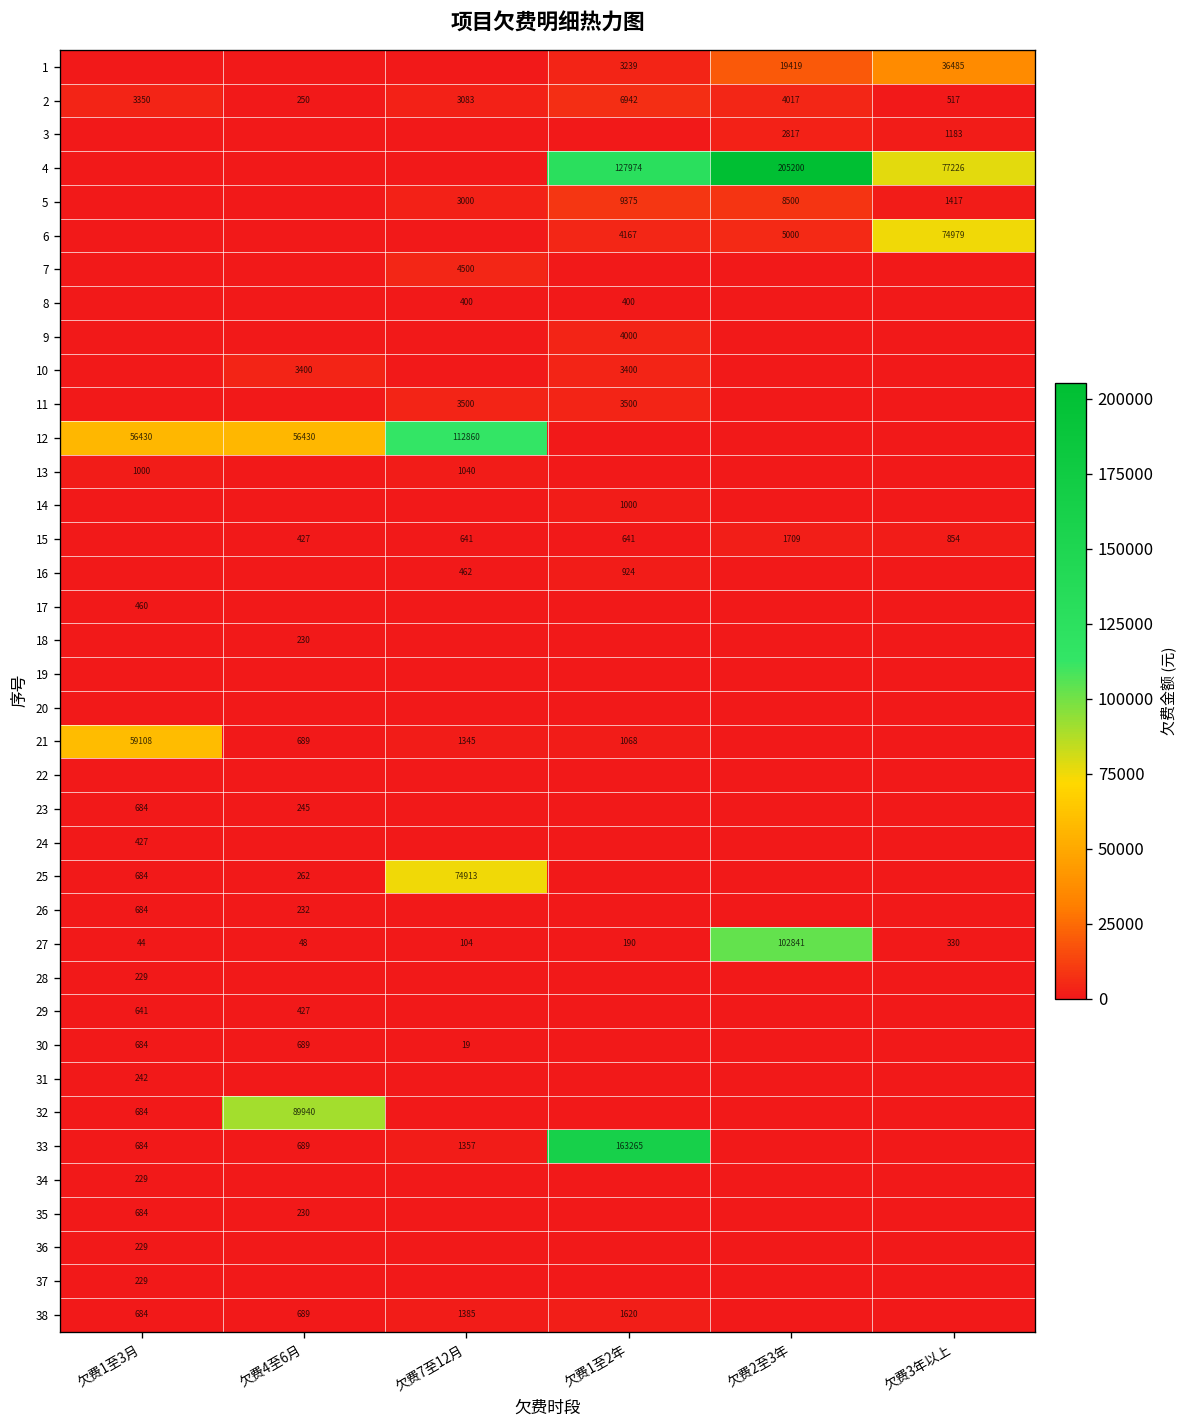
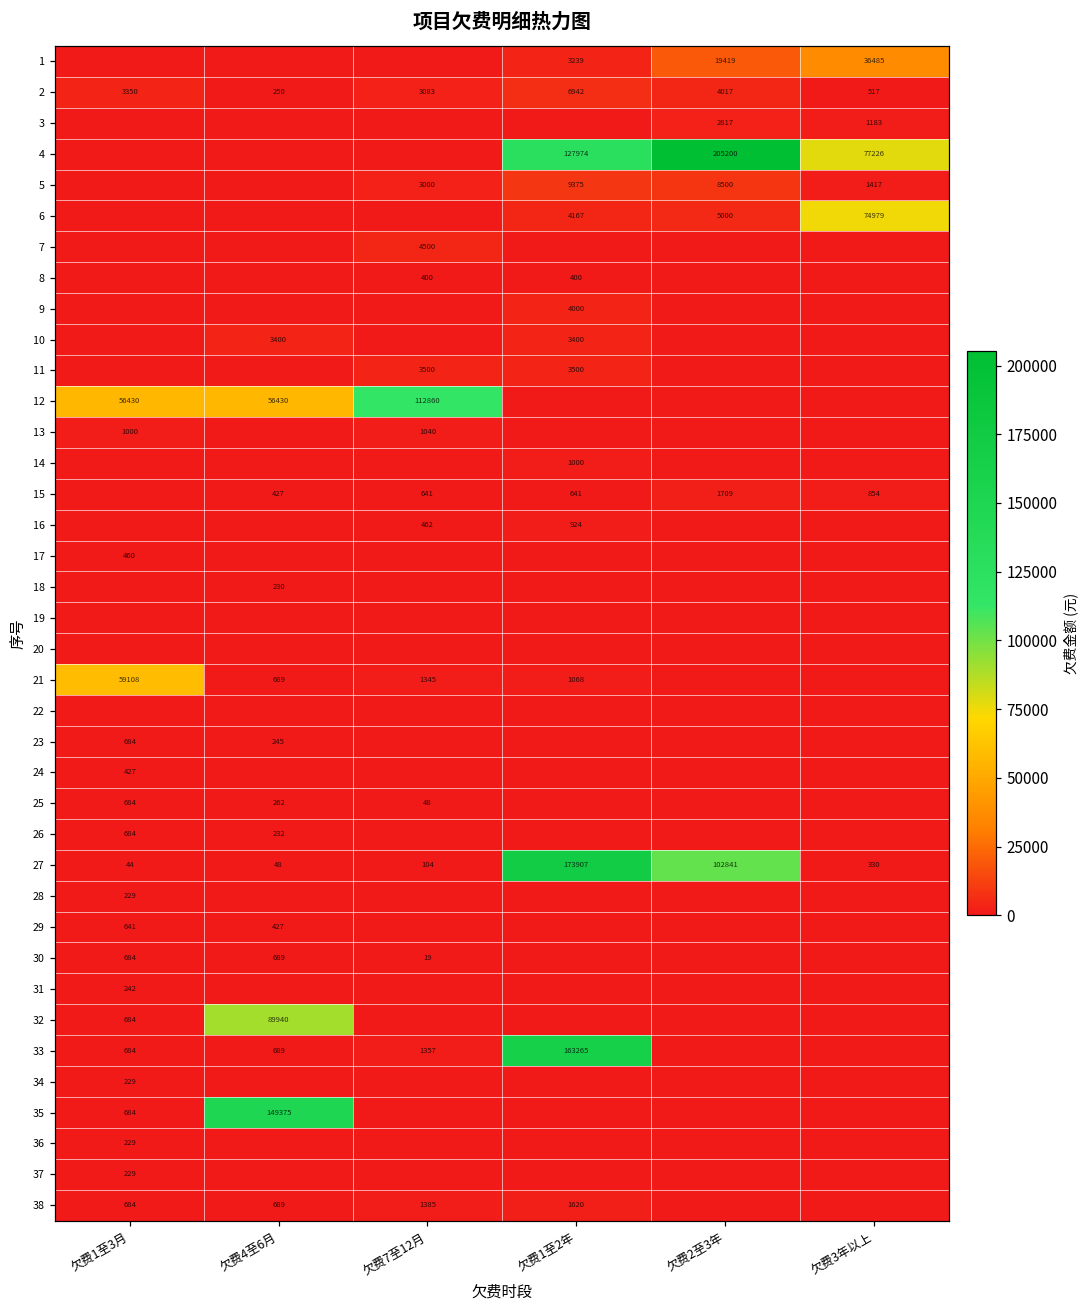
  {
    "1": {
      "欠费1至2年": 3239,
      "欠费2至3年": 19419,
      "欠费3年以上": 36485
    },
    "2": {
      "欠费1至3月": 3350,
      "欠费4至6月": 250,
      "欠费7至12月": 3083,
      "欠费1至2年": 6942,
      "欠费2至3年": 4017,
      "欠费3年以上": 517
    },
    "3": {
      "欠费2至3年": 2817,
      "欠费3年以上": 1183
    },
    "4": {
      "欠费1至2年": 127974,
      "欠费2至3年": 205200,
      "欠费3年以上": 77226
    },
    "5": {
      "欠费7至12月": 3000,
      "欠费1至2年": 9375,
      "欠费2至3年": 8500,
      "欠费3年以上": 1417
    },
    "6": {
      "欠费1至2年": 4167,
      "欠费2至3年": 5000,
      "欠费3年以上": 74979
    },
    "7": {
      "欠费7至12月": 4500
    },
    "8": {
      "欠费7至12月": 400,
      "欠费1至2年": 400
    },
    "9": {
      "欠费1至2年": 4000
    },
    "10": {
      "欠费4至6月": 3400,
      "欠费1至2年": 3400
    },
    "11": {
      "欠费7至12月": 3500,
      "欠费1至2年": 3500
    },
    "12": {
      "欠费1至3月": 56430,
      "欠费4至6月": 56430,
      "欠费7至12月": 112860
    },
    "13": {
      "欠费1至3月": 1000,
      "欠费7至12月": 1040
    },
    "14": {
      "欠费1至2年": 1000
    },
    "15": {
      "欠费4至6月": 427,
      "欠费7至12月": 641,
      "欠费1至2年": 641,
      "欠费2至3年": 1709,
      "欠费3年以上": 854
    },
    "16": {
      "欠费7至12月": 462,
      "欠费1至2年": 924
    },
    "17": {
      "欠费1至3月": 460
    },
    "18": {
      "欠费4至6月": 230
    },
    "21": {
      "欠费1至3月": 59108,
      "欠费4至6月": 689,
      "欠费7至12月": 1345,
      "欠费1至2年": 1068
    },
    "23": {
      "欠费1至3月": 684,
      "欠费4至6月": 245
    },
    "24": {
      "欠费1至3月": 427
    },
    "25": {
      "欠费1至3月": 684,
      "欠费4至6月": 262,
-     "欠费7至12月": 74913
+     "欠费7至12月": 48
    },
    "26": {
      "欠费1至3月": 684,
      "欠费4至6月": 232
    },
    "27": {
      "欠费1至3月": 44,
      "欠费4至6月": 48,
      "欠费7至12月": 104,
-     "欠费1至2年": 190,
+     "欠费1至2年": 173907,
      "欠费2至3年": 102841,
      "欠费3年以上": 330
    },
    "28": {
      "欠费1至3月": 229
    },
    "29": {
      "欠费1至3月": 641,
      "欠费4至6月": 427
    },
    "30": {
      "欠费1至3月": 684,
      "欠费4至6月": 689,
      "欠费7至12月": 19
    },
    "31": {
      "欠费1至3月": 242
    },
    "32": {
      "欠费1至3月": 684,
      "欠费4至6月": 89940
    },
    "33": {
      "欠费1至3月": 684,
      "欠费4至6月": 689,
      "欠费7至12月": 1357,
      "欠费1至2年": 163265
    },
    "34": {
      "欠费1至3月": 229
    },
    "35": {
      "欠费1至3月": 684,
-     "欠费4至6月": 230
+     "欠费4至6月": 149375
    },
    "36": {
      "欠费1至3月": 229
    },
    "37": {
      "欠费1至3月": 229
    },
    "38": {
      "欠费1至3月": 684,
      "欠费4至6月": 689,
      "欠费7至12月": 1385,
      "欠费1至2年": 1620
    }
  }
